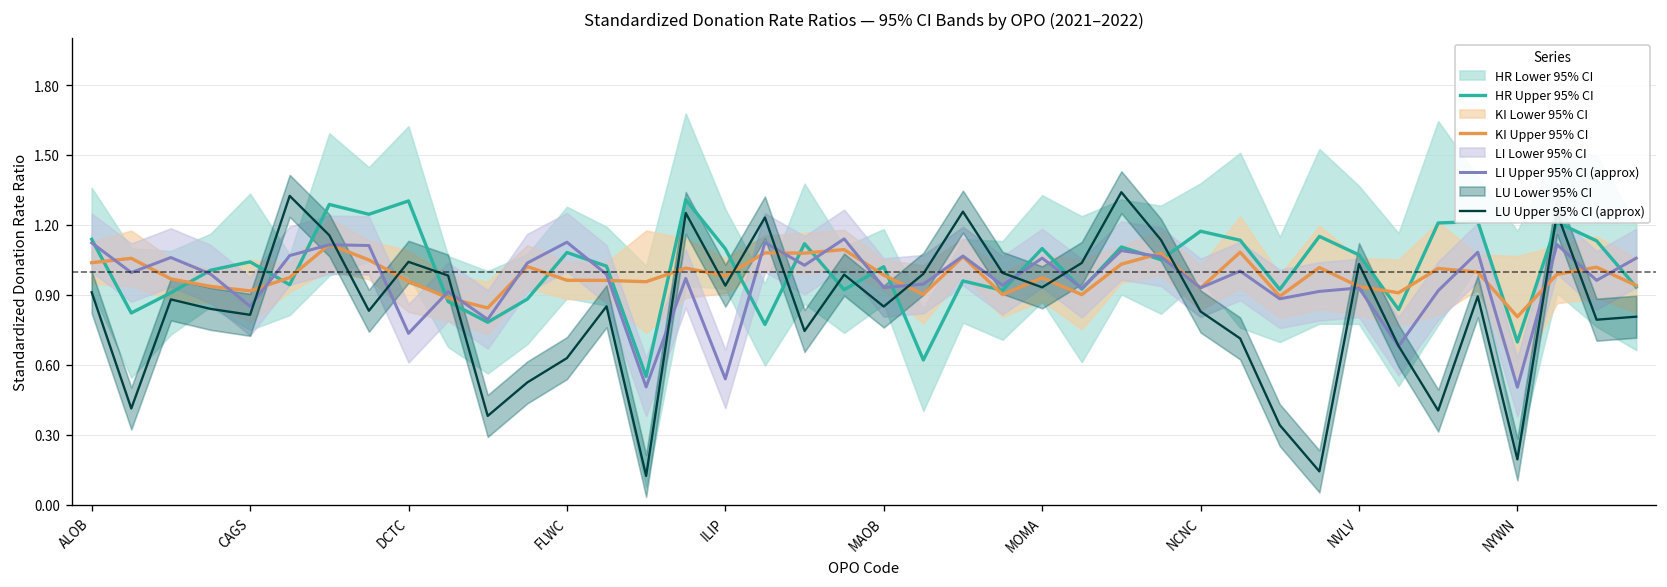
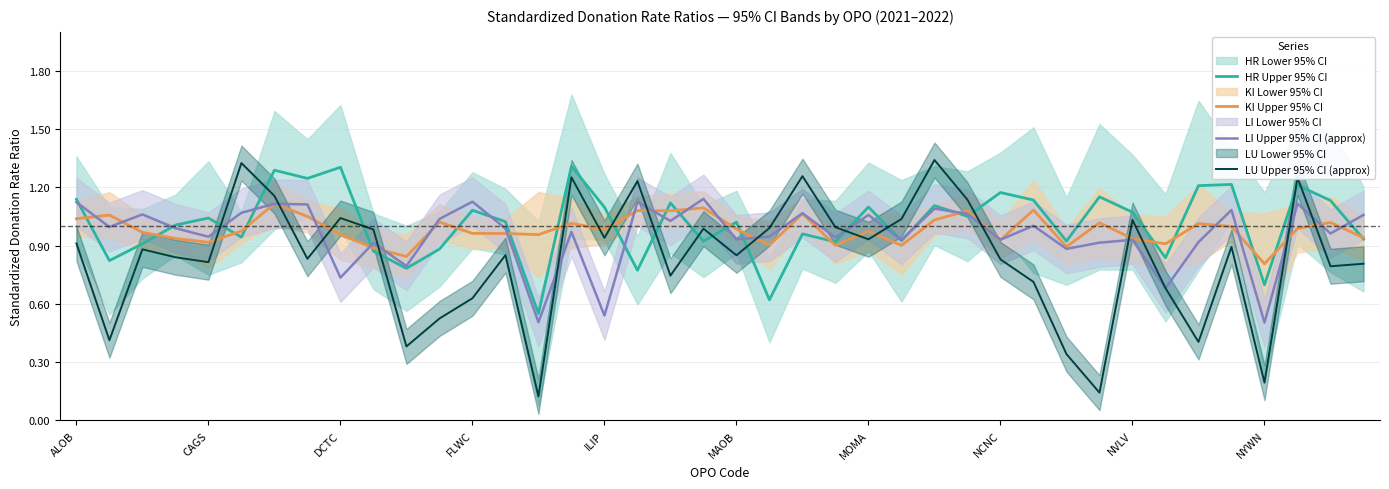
  {
    "HR Upper 95% CI": {
      "DCTC": 1.30,
      "FLWC": 1.08,
      "ILIP": 1.10,
      "MAOB": 1.02,
      "MOMA": 1.10,
      "NCNC": 1.17,
      "NVLV": 1.07,
      "NYWN": 0.70
    },
    "KI Upper 95% CI": {
      "ALOB": 1.04,
      "DCTC": 0.96,
      "FLWC": 0.96,
      "ILIP": 0.98,
      "MAOB": 0.98,
      "MOMA": 0.97,
      "NYWN": 0.81
    },
    "LI Upper 95% CI (approx)": {
-     "CAGS": 0.85,
+     "CAGS": 0.95,
      "DCTC": 0.73,
      "FLWC": 1.13,
      "ILIP": 0.54,
      "MOMA": 1.06,
      "NYWN": 0.50
    }
  }
